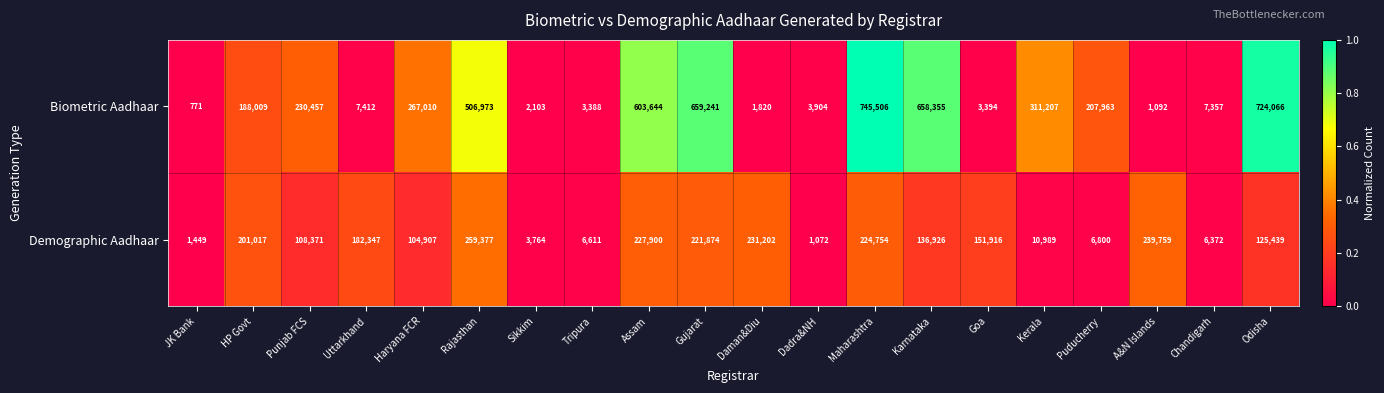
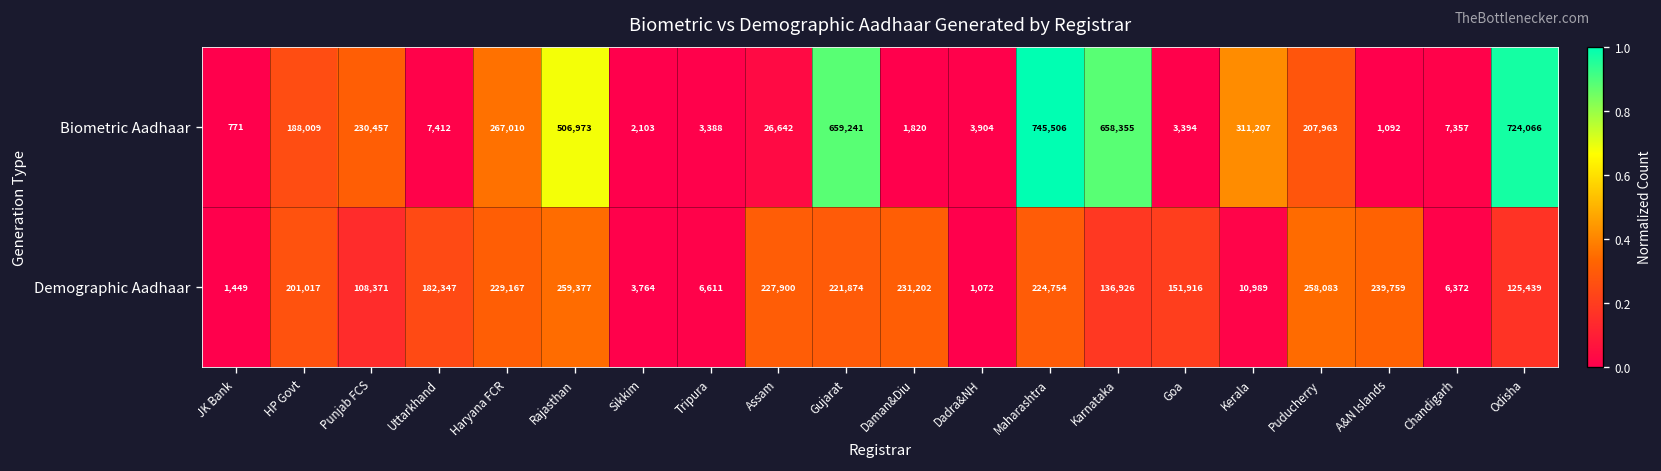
  {
    "Biometric Aadhaar": {
      "JK Bank": "771",
      "HP Govt": "188,009",
      "Punjab FCS": "230,457",
      "Uttarkhand": "7,412",
      "Haryana FCR": "267,010",
      "Rajasthan": "506,973",
      "Sikkim": "2,103",
      "Tripura": "3,388",
-     "Assam": "603,644",
+     "Assam": "26,642",
      "Gujarat": "659,241",
      "Daman&Diu": "1,820",
      "Dadra&NH": "3,904",
      "Maharashtra": "745,506",
      "Karnataka": "658,355",
      "Goa": "3,394",
      "Kerala": "311,207",
      "Puducherry": "207,963",
      "A&N Islands": "1,092",
      "Chandigarh": "7,357",
      "Odisha": "724,066"
    },
    "Demographic Aadhaar": {
      "JK Bank": "1,449",
      "HP Govt": "201,017",
      "Punjab FCS": "108,371",
      "Uttarkhand": "182,347",
-     "Haryana FCR": "104,907",
+     "Haryana FCR": "229,167",
      "Rajasthan": "259,377",
      "Sikkim": "3,764",
      "Tripura": "6,611",
      "Assam": "227,900",
      "Gujarat": "221,874",
      "Daman&Diu": "231,202",
      "Dadra&NH": "1,072",
      "Maharashtra": "224,754",
      "Karnataka": "136,926",
      "Goa": "151,916",
      "Kerala": "10,989",
-     "Puducherry": "6,800",
+     "Puducherry": "258,083",
      "A&N Islands": "239,759",
      "Chandigarh": "6,372",
      "Odisha": "125,439"
    }
  }
